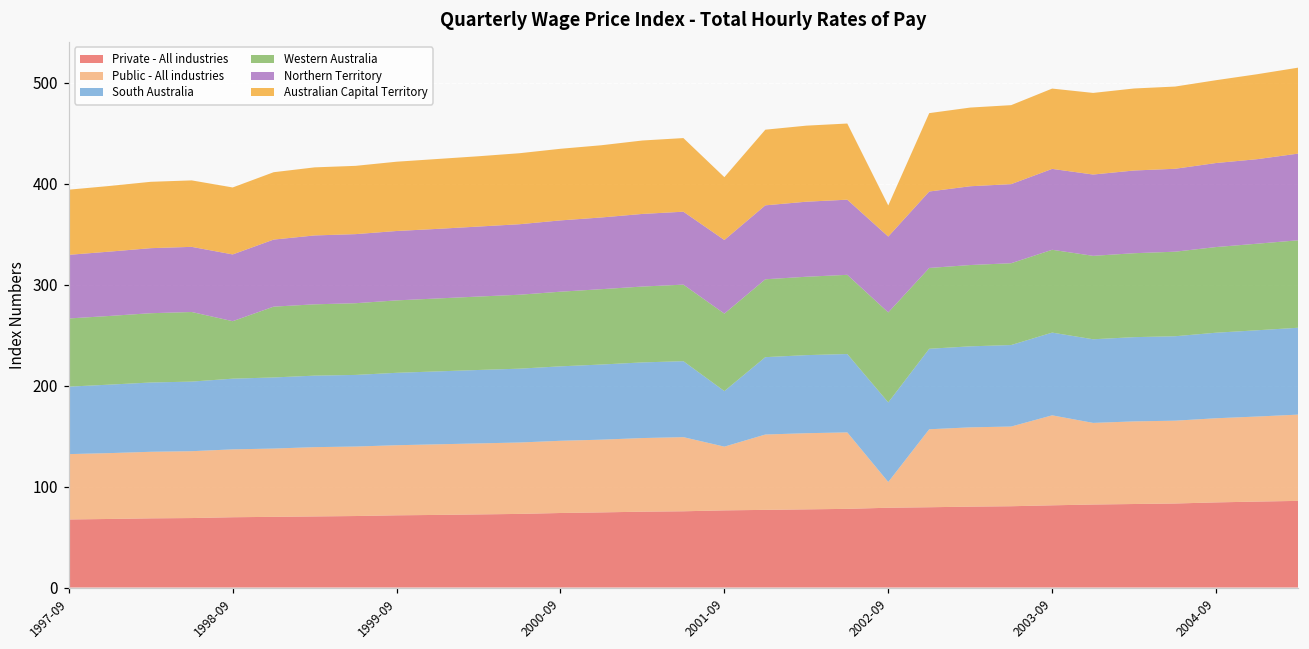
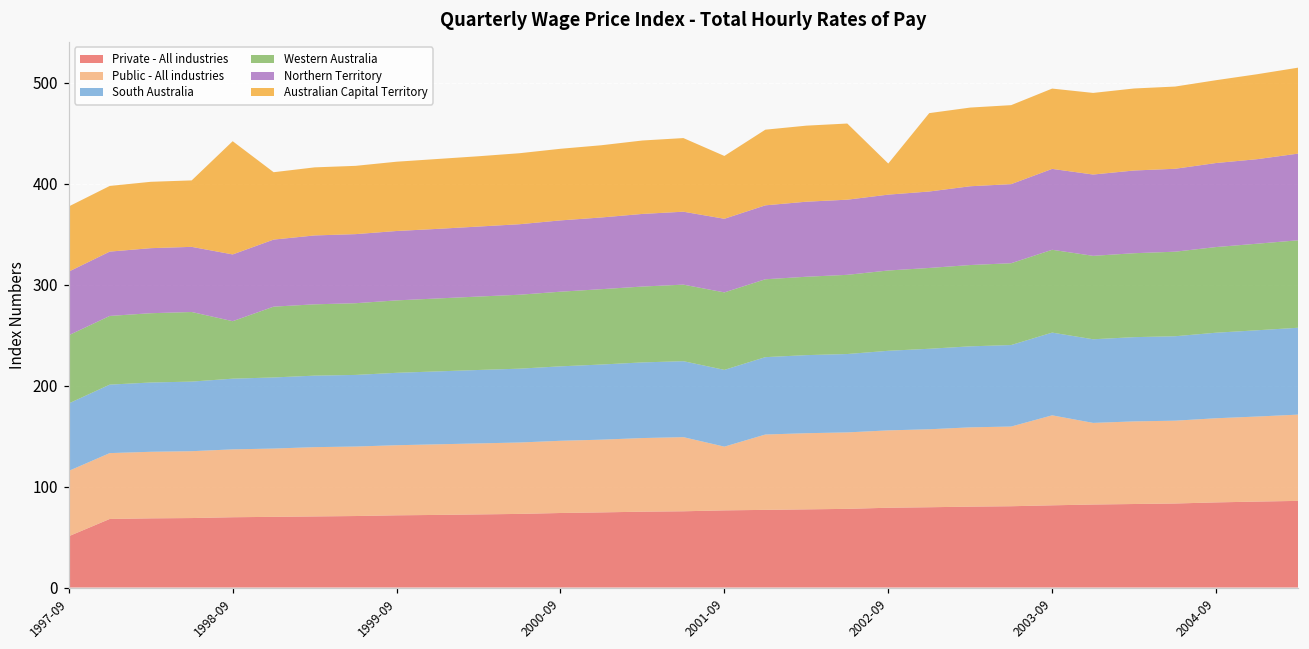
  {
    "Private - All industries": {
-     "1997-09": 70,
+     "1997-09": 50,
      "1998-09": 70,
      "1999-09": 70,
      "2000-09": 70,
      "2001-09": 80,
      "2002-09": 80,
      "2003-09": 80,
      "2004-09": 80
    },
    "Public - All industries": {
      "1997-09": 60,
      "1998-09": 70,
      "1999-09": 70,
      "2000-09": 70,
      "2001-09": 60,
-     "2002-09": 30,
+     "2002-09": 80,
      "2003-09": 90,
      "2004-09": 80
    },
    "South Australia": {
      "1997-09": 70,
      "1998-09": 70,
      "1999-09": 70,
      "2000-09": 70,
-     "2001-09": 60,
+     "2001-09": 80,
      "2002-09": 80,
      "2003-09": 80,
      "2004-09": 80
    },
    "Western Australia": {
      "1997-09": 70,
      "1998-09": 60,
      "1999-09": 70,
      "2000-09": 70,
      "2001-09": 80,
-     "2002-09": 90,
+     "2002-09": 80,
      "2003-09": 80,
      "2004-09": 80
    },
    "Northern Territory": {
      "1997-09": 60,
      "1998-09": 70,
      "1999-09": 70,
      "2000-09": 70,
      "2001-09": 70,
      "2002-09": 80,
      "2003-09": 80,
      "2004-09": 80
    },
    "Australian Capital Territory": {
      "1997-09": 60,
-     "1998-09": 70,
+     "1998-09": 110,
      "1999-09": 70,
      "2000-09": 70,
      "2001-09": 60,
      "2002-09": 30,
      "2003-09": 80,
      "2004-09": 80
    }
  }
